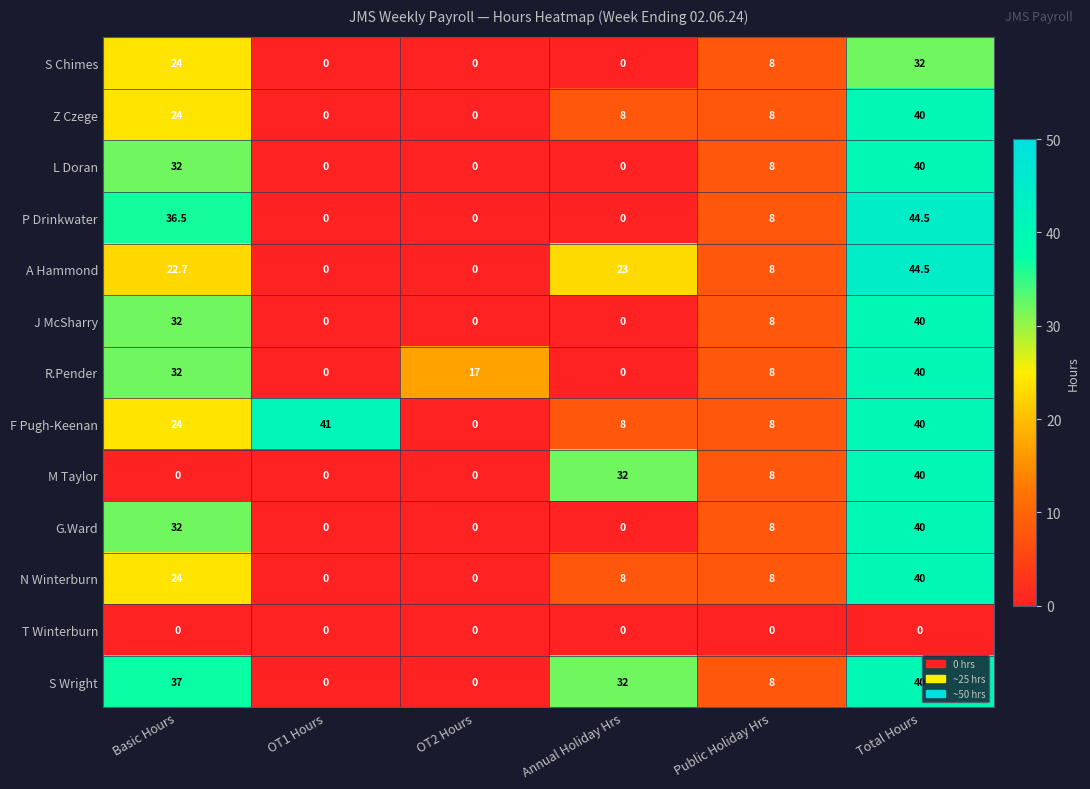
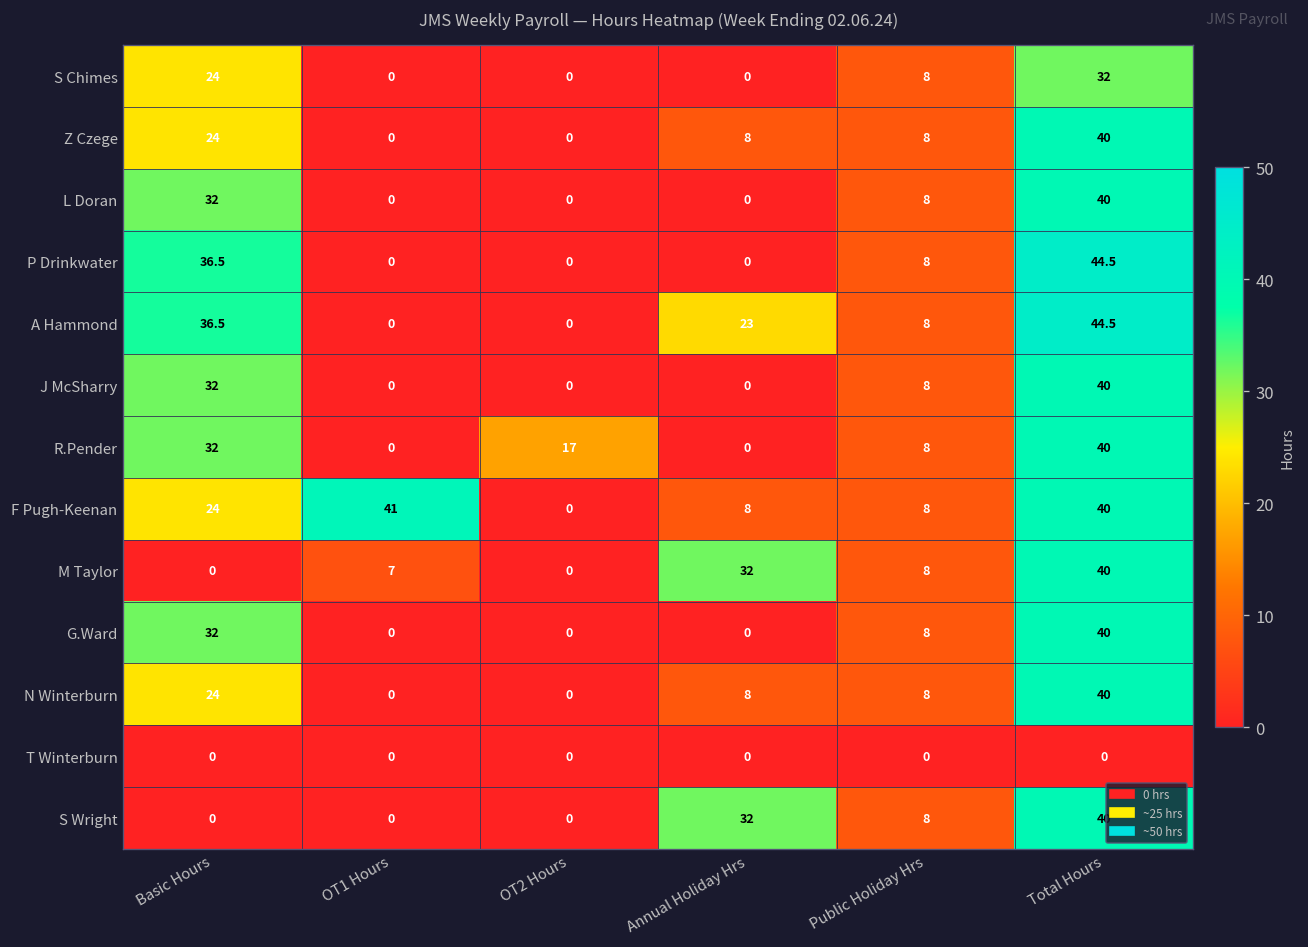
  {
    "S Chimes": {
      "Basic Hours": 24,
      "OT1 Hours": 0,
      "OT2 Hours": 0,
      "Annual Holiday Hrs": 0,
      "Public Holiday Hrs": 8,
      "Total Hours": 32
    },
    "Z Czege": {
      "Basic Hours": 24,
      "OT1 Hours": 0,
      "OT2 Hours": 0,
      "Annual Holiday Hrs": 8,
      "Public Holiday Hrs": 8,
      "Total Hours": 40
    },
    "L Doran": {
      "Basic Hours": 32,
      "OT1 Hours": 0,
      "OT2 Hours": 0,
      "Annual Holiday Hrs": 0,
      "Public Holiday Hrs": 8,
      "Total Hours": 40
    },
    "P Drinkwater": {
      "Basic Hours": 36.5,
      "OT1 Hours": 0,
      "OT2 Hours": 0,
      "Annual Holiday Hrs": 0,
      "Public Holiday Hrs": 8,
      "Total Hours": 44.5
    },
    "A Hammond": {
-     "Basic Hours": 22.7,
+     "Basic Hours": 36.5,
      "OT1 Hours": 0,
      "OT2 Hours": 0,
      "Annual Holiday Hrs": 23,
      "Public Holiday Hrs": 8,
      "Total Hours": 44.5
    },
    "J McSharry": {
      "Basic Hours": 32,
      "OT1 Hours": 0,
      "OT2 Hours": 0,
      "Annual Holiday Hrs": 0,
      "Public Holiday Hrs": 8,
      "Total Hours": 40
    },
    "R.Pender": {
      "Basic Hours": 32,
      "OT1 Hours": 0,
      "OT2 Hours": 17,
      "Annual Holiday Hrs": 0,
      "Public Holiday Hrs": 8,
      "Total Hours": 40
    },
    "F Pugh-Keenan": {
      "Basic Hours": 24,
      "OT1 Hours": 41,
      "OT2 Hours": 0,
      "Annual Holiday Hrs": 8,
      "Public Holiday Hrs": 8,
      "Total Hours": 40
    },
    "M Taylor": {
      "Basic Hours": 0,
-     "OT1 Hours": 0,
+     "OT1 Hours": 7,
      "OT2 Hours": 0,
      "Annual Holiday Hrs": 32,
      "Public Holiday Hrs": 8,
      "Total Hours": 40
    },
    "G.Ward": {
      "Basic Hours": 32,
      "OT1 Hours": 0,
      "OT2 Hours": 0,
      "Annual Holiday Hrs": 0,
      "Public Holiday Hrs": 8,
      "Total Hours": 40
    },
    "N Winterburn": {
      "Basic Hours": 24,
      "OT1 Hours": 0,
      "OT2 Hours": 0,
      "Annual Holiday Hrs": 8,
      "Public Holiday Hrs": 8,
      "Total Hours": 40
    },
    "T Winterburn": {
      "Basic Hours": 0,
      "OT1 Hours": 0,
      "OT2 Hours": 0,
      "Annual Holiday Hrs": 0,
      "Public Holiday Hrs": 0,
      "Total Hours": 0
    },
    "S Wright": {
-     "Basic Hours": 37,
+     "Basic Hours": 0,
      "OT1 Hours": 0,
      "OT2 Hours": 0,
      "Annual Holiday Hrs": 32,
      "Public Holiday Hrs": 8
    }
  }
